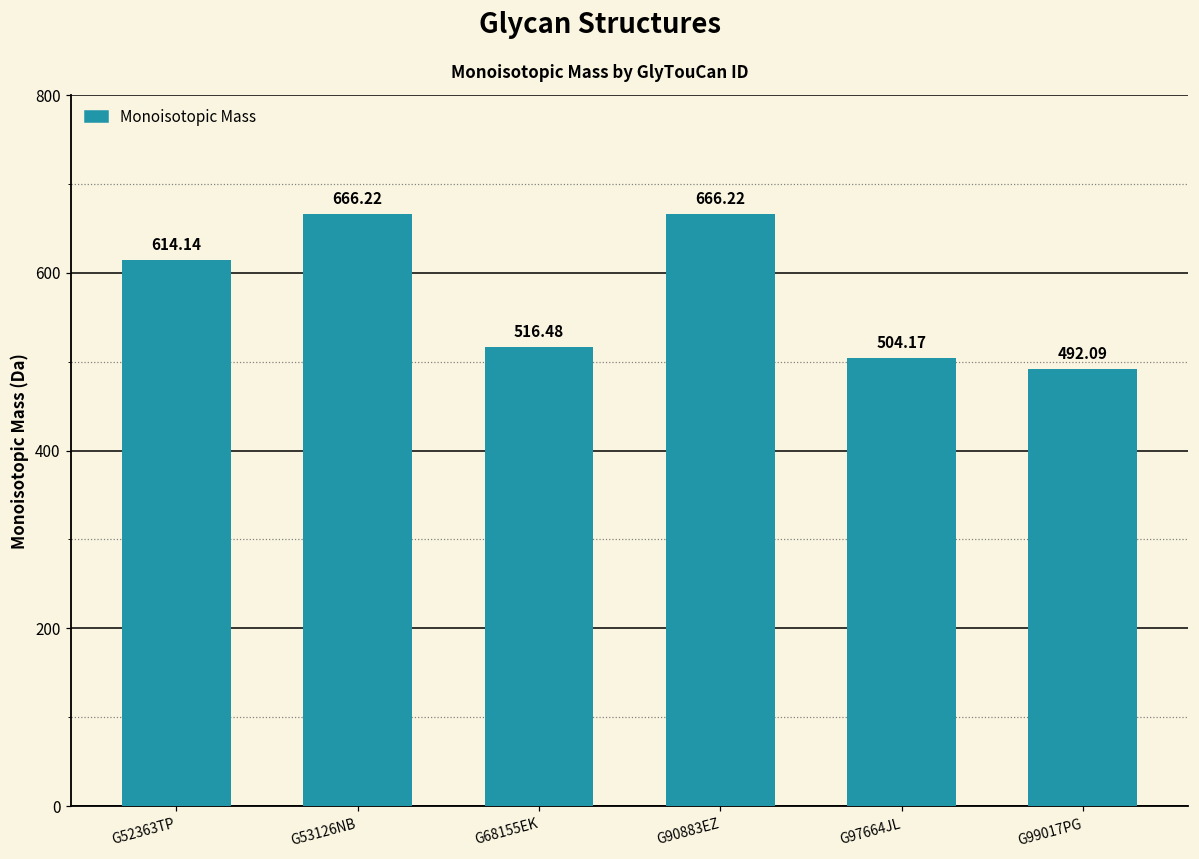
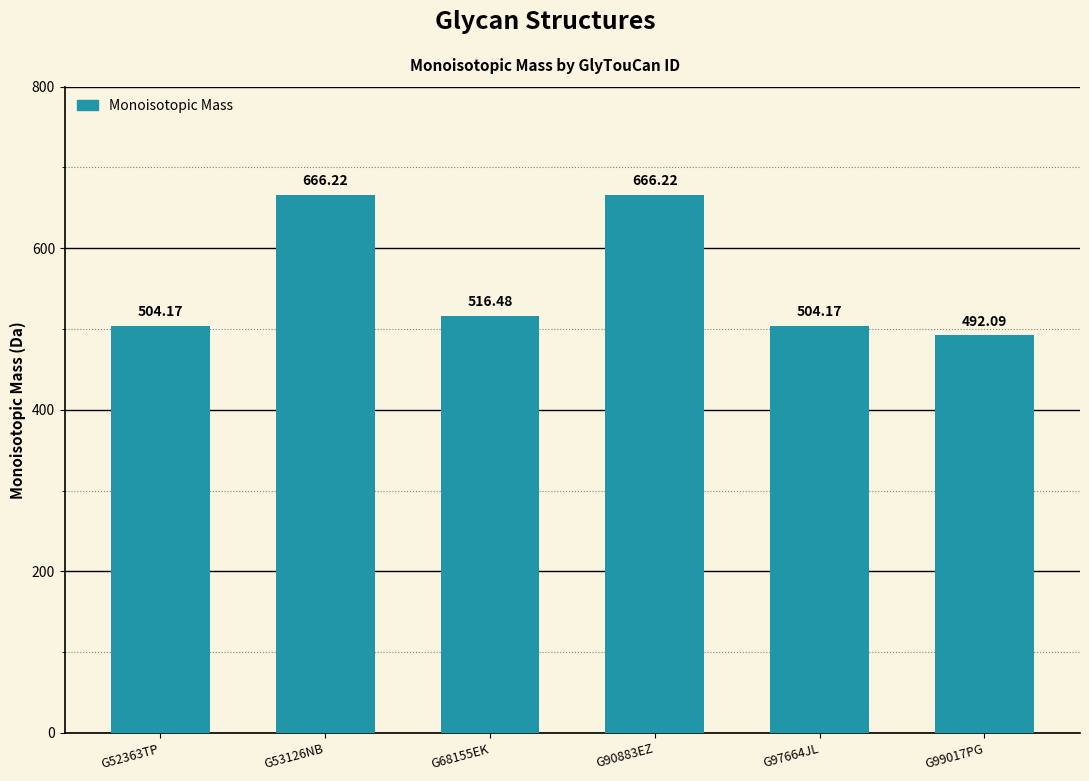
  {
-   "G52363TP": 614.14,
+   "G52363TP": 504.17,
    "G53126NB": 666.22,
    "G68155EK": 516.48,
    "G90883EZ": 666.22,
    "G97664JL": 504.17,
    "G99017PG": 492.09
  }
